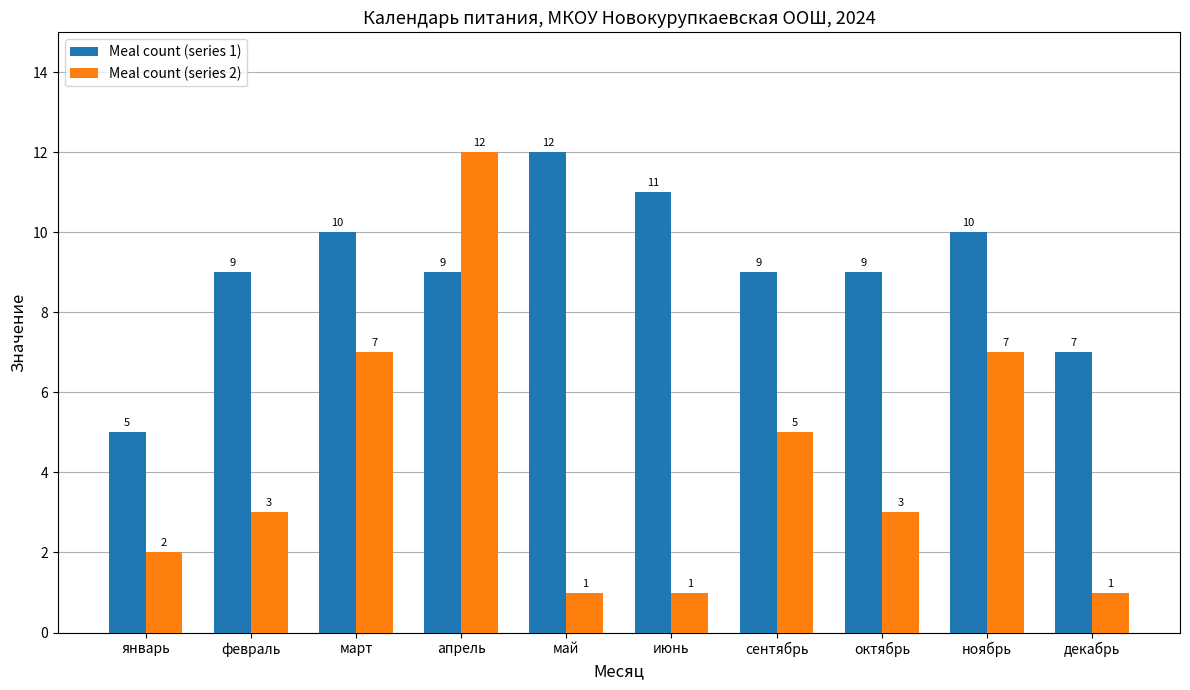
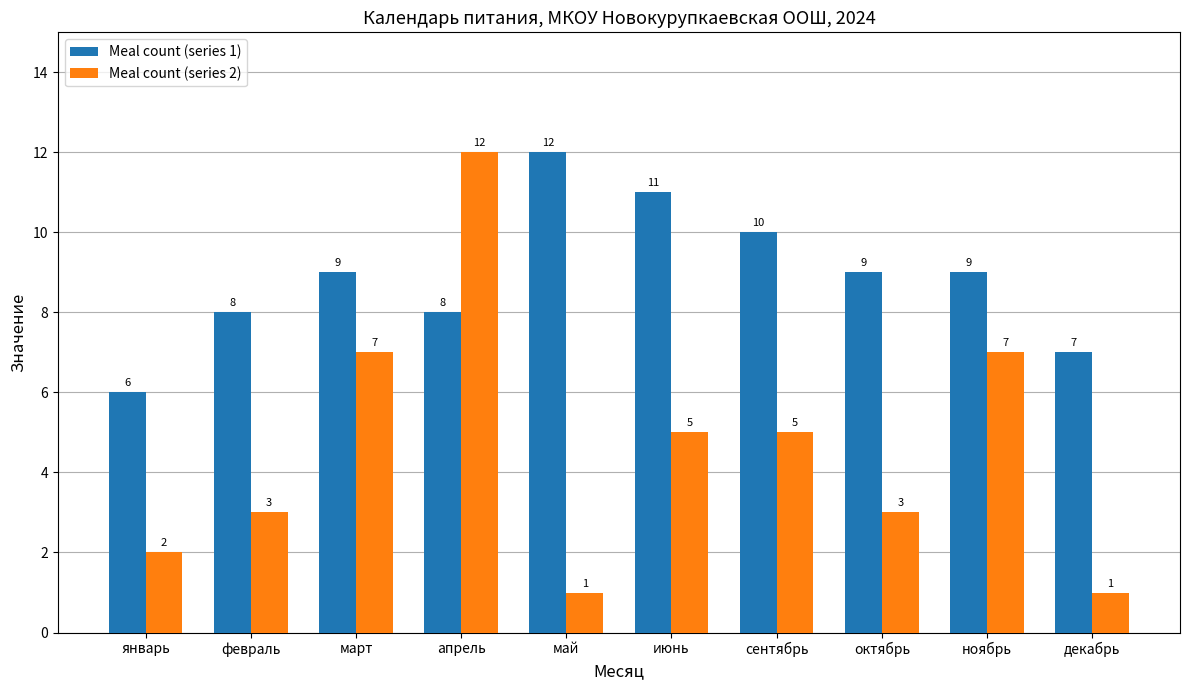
  {
    "Meal count (series 1)": {
-     "январь": 5,
-     "февраль": 9,
-     "март": 10,
-     "апрель": 9,
+     "январь": 6,
+     "февраль": 8,
+     "март": 9,
+     "апрель": 8,
      "май": 12,
      "июнь": 11,
-     "сентябрь": 9,
+     "сентябрь": 10,
      "октябрь": 9,
-     "ноябрь": 10,
+     "ноябрь": 9,
      "декабрь": 7
    },
    "Meal count (series 2)": {
      "январь": 2,
      "февраль": 3,
      "март": 7,
      "апрель": 12,
      "май": 1,
-     "июнь": 1,
+     "июнь": 5,
      "сентябрь": 5,
      "октябрь": 3,
      "ноябрь": 7,
      "декабрь": 1
    }
  }
